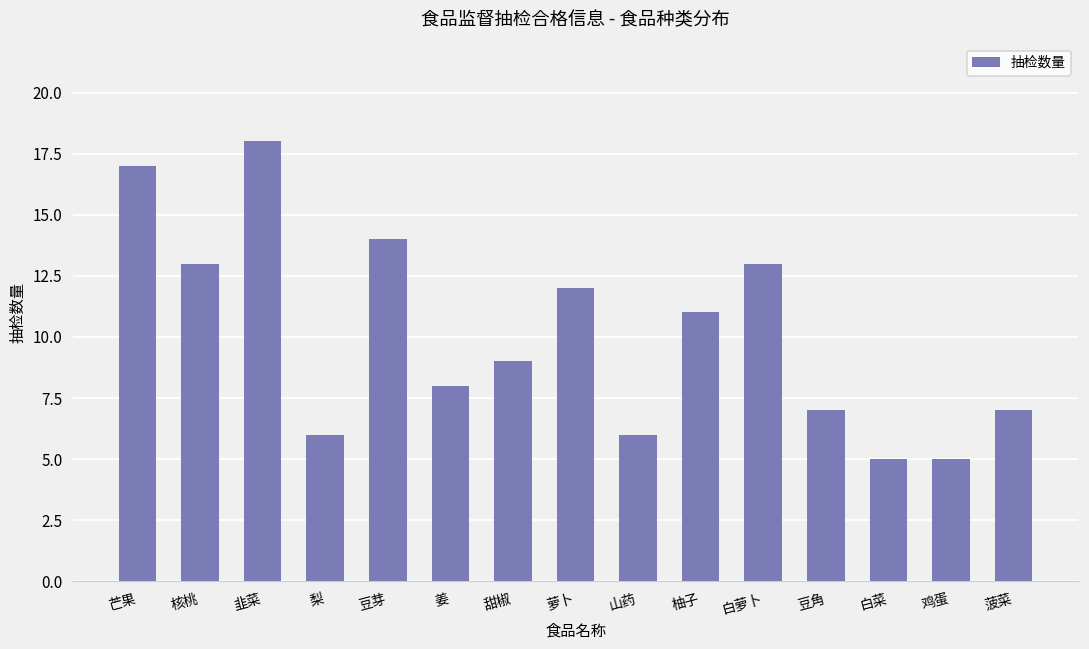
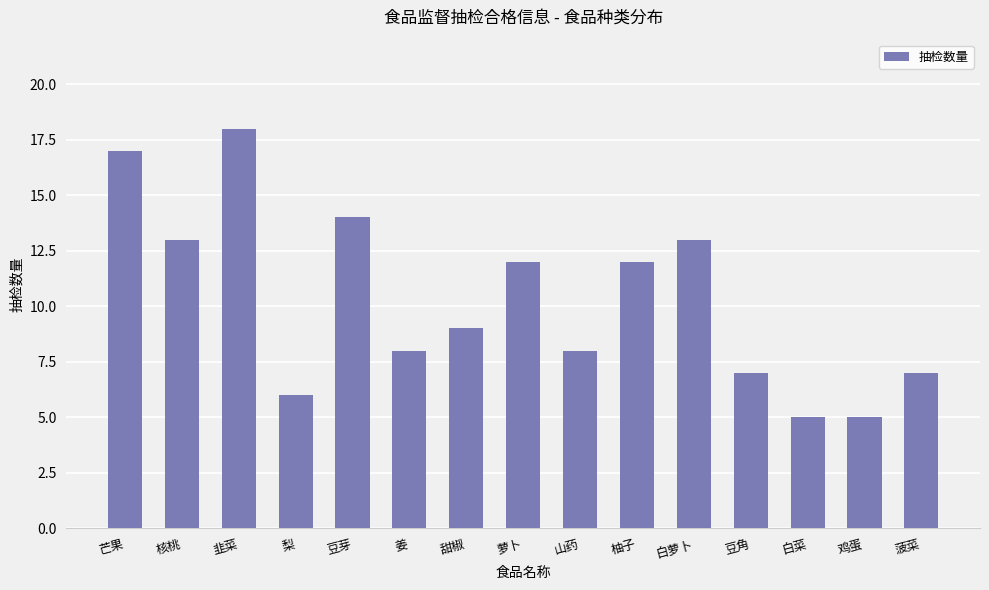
  {
    "芒果": 17,
    "核桃": 13,
    "韭菜": 18,
    "梨": 6,
    "豆芽": 14,
    "姜": 8,
    "甜椒": 9,
    "萝卜": 12,
-   "山药": 6,
-   "柚子": 11,
+   "山药": 8,
+   "柚子": 12,
    "白萝卜": 13,
    "豆角": 7,
    "白菜": 5,
    "鸡蛋": 5,
    "菠菜": 7
  }
